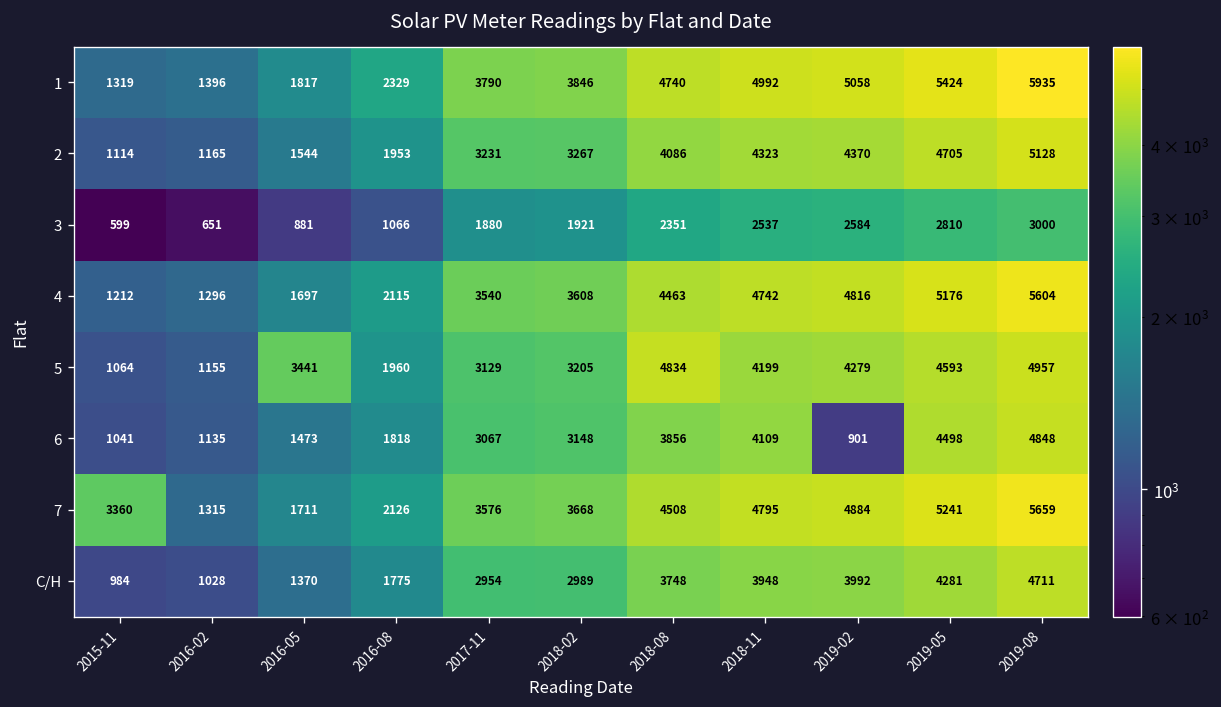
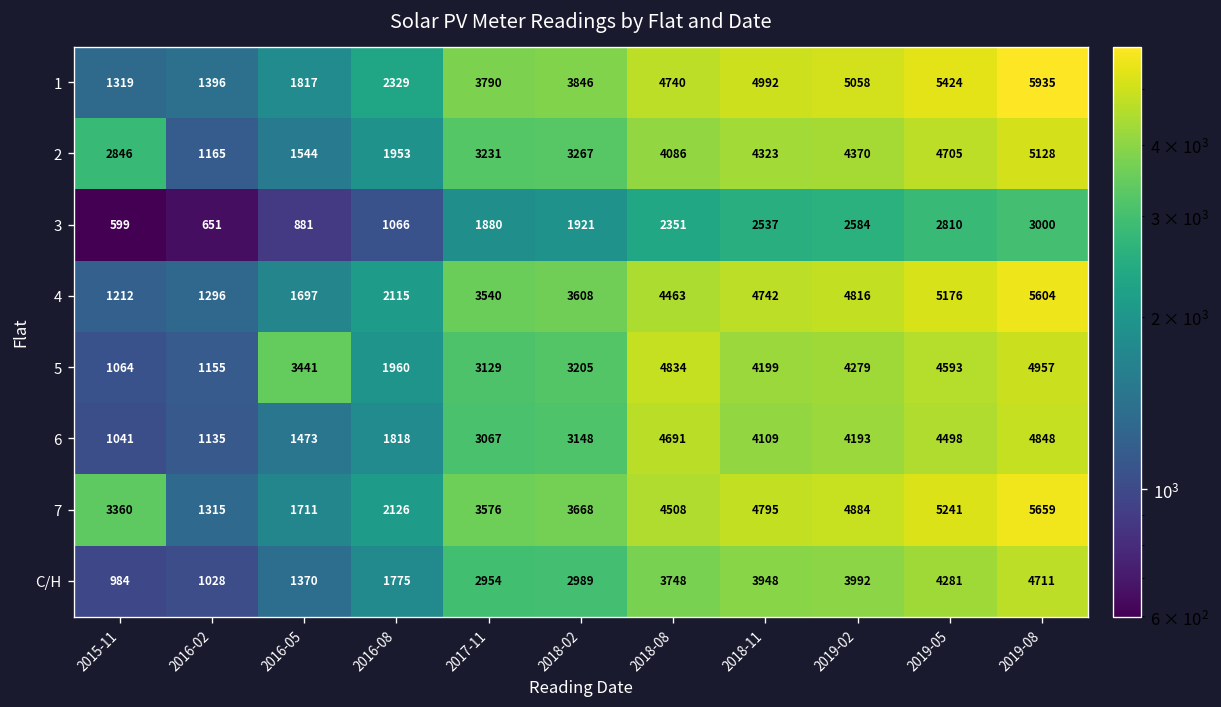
  {
    "1": {
      "2015-11": 1319,
      "2016-02": 1396,
      "2016-05": 1817,
      "2016-08": 2329,
      "2017-11": 3790,
      "2018-02": 3846,
      "2018-08": 4740,
      "2018-11": 4992,
      "2019-02": 5058,
      "2019-05": 5424,
      "2019-08": 5935
    },
    "2": {
-     "2015-11": 1114,
+     "2015-11": 2846,
      "2016-02": 1165,
      "2016-05": 1544,
      "2016-08": 1953,
      "2017-11": 3231,
      "2018-02": 3267,
      "2018-08": 4086,
      "2018-11": 4323,
      "2019-02": 4370,
      "2019-05": 4705,
      "2019-08": 5128
    },
    "3": {
      "2015-11": 599,
      "2016-02": 651,
      "2016-05": 881,
      "2016-08": 1066,
      "2017-11": 1880,
      "2018-02": 1921,
      "2018-08": 2351,
      "2018-11": 2537,
      "2019-02": 2584,
      "2019-05": 2810,
      "2019-08": 3000
    },
    "4": {
      "2015-11": 1212,
      "2016-02": 1296,
      "2016-05": 1697,
      "2016-08": 2115,
      "2017-11": 3540,
      "2018-02": 3608,
      "2018-08": 4463,
      "2018-11": 4742,
      "2019-02": 4816,
      "2019-05": 5176,
      "2019-08": 5604
    },
    "5": {
      "2015-11": 1064,
      "2016-02": 1155,
      "2016-05": 3441,
      "2016-08": 1960,
      "2017-11": 3129,
      "2018-02": 3205,
      "2018-08": 4834,
      "2018-11": 4199,
      "2019-02": 4279,
      "2019-05": 4593,
      "2019-08": 4957
    },
    "6": {
      "2015-11": 1041,
      "2016-02": 1135,
      "2016-05": 1473,
      "2016-08": 1818,
      "2017-11": 3067,
      "2018-02": 3148,
-     "2018-08": 3856,
+     "2018-08": 4691,
      "2018-11": 4109,
-     "2019-02": 901,
+     "2019-02": 4193,
      "2019-05": 4498,
      "2019-08": 4848
    },
    "7": {
      "2015-11": 3360,
      "2016-02": 1315,
      "2016-05": 1711,
      "2016-08": 2126,
      "2017-11": 3576,
      "2018-02": 3668,
      "2018-08": 4508,
      "2018-11": 4795,
      "2019-02": 4884,
      "2019-05": 5241,
      "2019-08": 5659
    },
    "C/H": {
      "2015-11": 984,
      "2016-02": 1028,
      "2016-05": 1370,
      "2016-08": 1775,
      "2017-11": 2954,
      "2018-02": 2989,
      "2018-08": 3748,
      "2018-11": 3948,
      "2019-02": 3992,
      "2019-05": 4281,
      "2019-08": 4711
    }
  }
